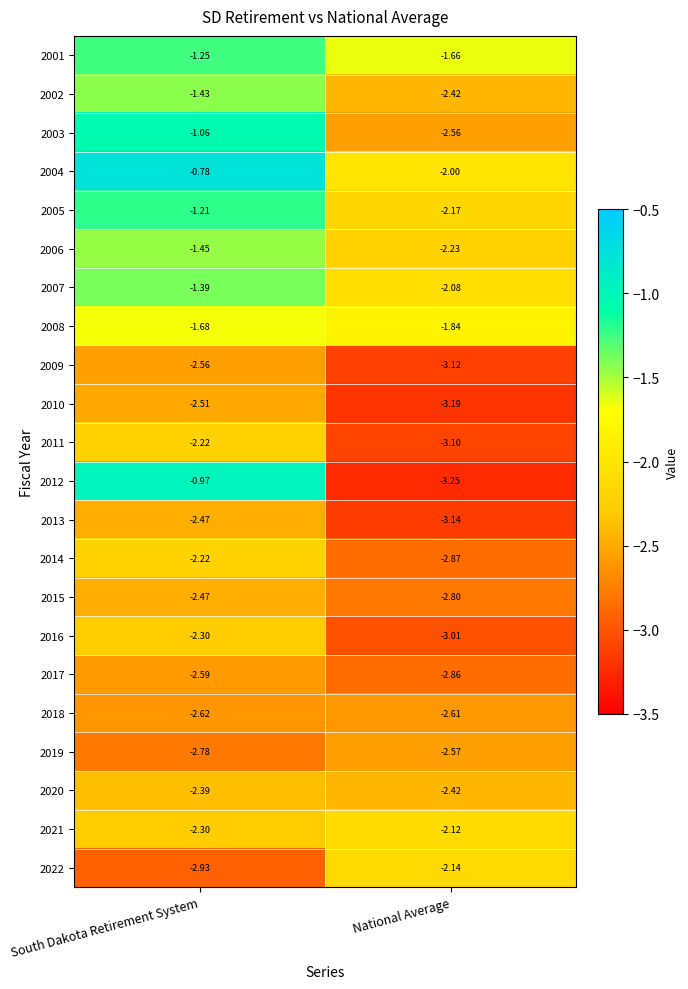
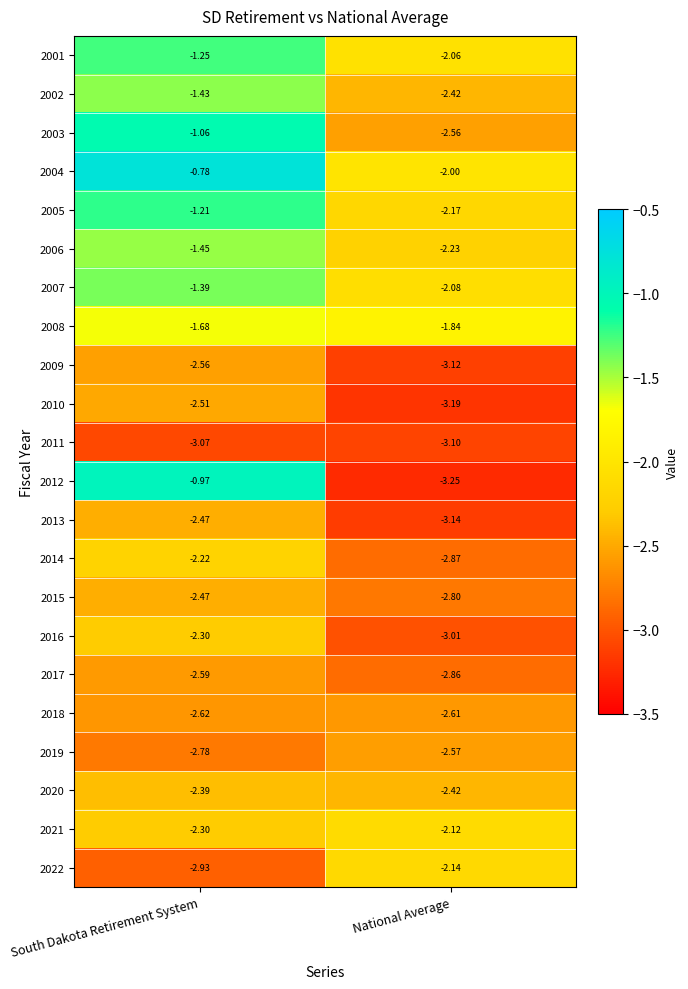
  {
    "2001": {
      "South Dakota Retirement System": -1.25,
-     "National Average": -1.66
+     "National Average": -2.06
    },
    "2002": {
      "South Dakota Retirement System": -1.43,
      "National Average": -2.42
    },
    "2003": {
      "South Dakota Retirement System": -1.06,
      "National Average": -2.56
    },
    "2004": {
      "South Dakota Retirement System": -0.78,
      "National Average": -2.00
    },
    "2005": {
      "South Dakota Retirement System": -1.21,
      "National Average": -2.17
    },
    "2006": {
      "South Dakota Retirement System": -1.45,
      "National Average": -2.23
    },
    "2007": {
      "South Dakota Retirement System": -1.39,
      "National Average": -2.08
    },
    "2008": {
      "South Dakota Retirement System": -1.68,
      "National Average": -1.84
    },
    "2009": {
      "South Dakota Retirement System": -2.56,
      "National Average": -3.12
    },
    "2010": {
      "South Dakota Retirement System": -2.51,
      "National Average": -3.19
    },
    "2011": {
-     "South Dakota Retirement System": -2.22,
+     "South Dakota Retirement System": -3.07,
      "National Average": -3.10
    },
    "2012": {
      "South Dakota Retirement System": -0.97,
      "National Average": -3.25
    },
    "2013": {
      "South Dakota Retirement System": -2.47,
      "National Average": -3.14
    },
    "2014": {
      "South Dakota Retirement System": -2.22,
      "National Average": -2.87
    },
    "2015": {
      "South Dakota Retirement System": -2.47,
      "National Average": -2.80
    },
    "2016": {
      "South Dakota Retirement System": -2.30,
      "National Average": -3.01
    },
    "2017": {
      "South Dakota Retirement System": -2.59,
      "National Average": -2.86
    },
    "2018": {
      "South Dakota Retirement System": -2.62,
      "National Average": -2.61
    },
    "2019": {
      "South Dakota Retirement System": -2.78,
      "National Average": -2.57
    },
    "2020": {
      "South Dakota Retirement System": -2.39,
      "National Average": -2.42
    },
    "2021": {
      "South Dakota Retirement System": -2.30,
      "National Average": -2.12
    },
    "2022": {
      "South Dakota Retirement System": -2.93,
      "National Average": -2.14
    }
  }
